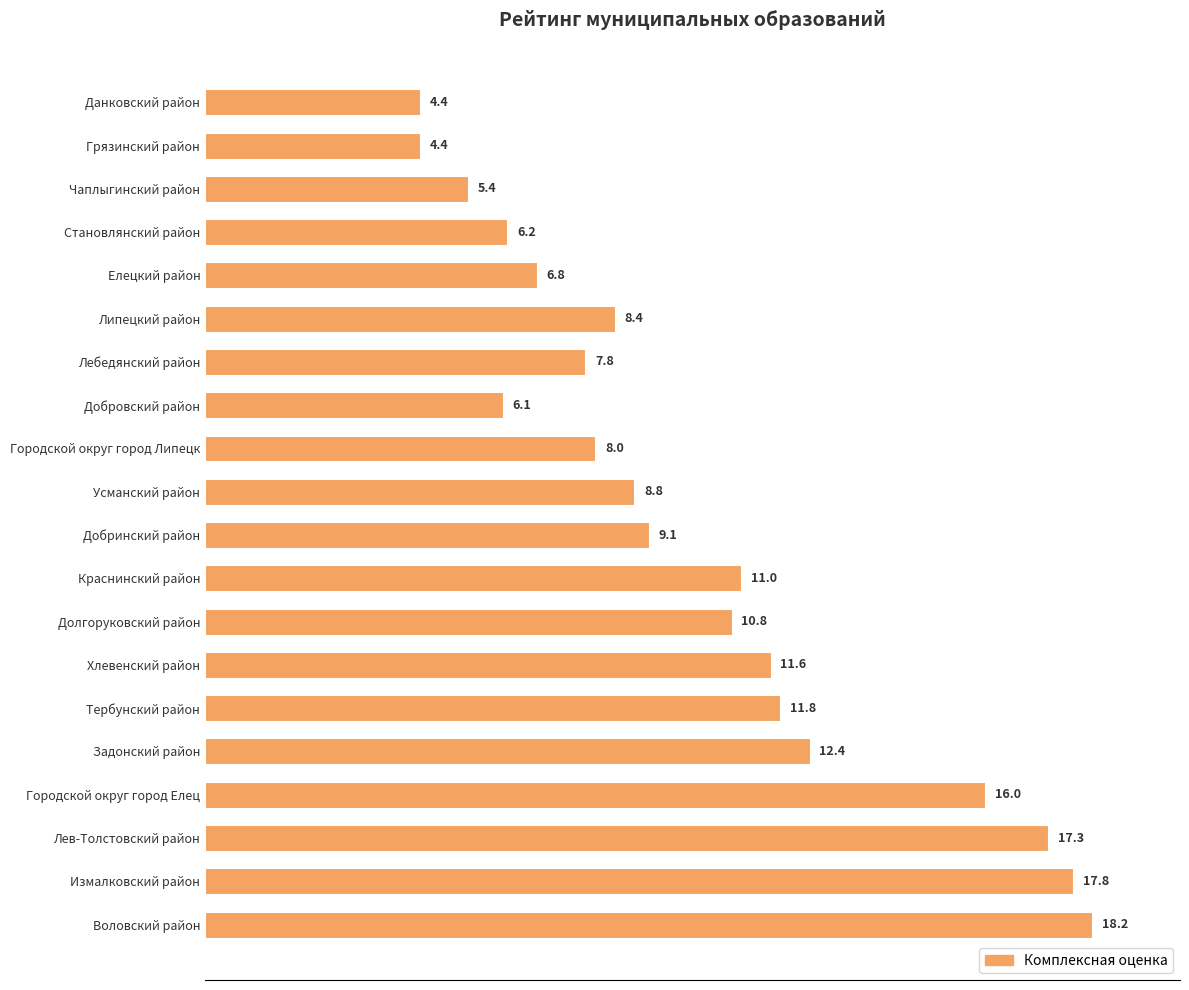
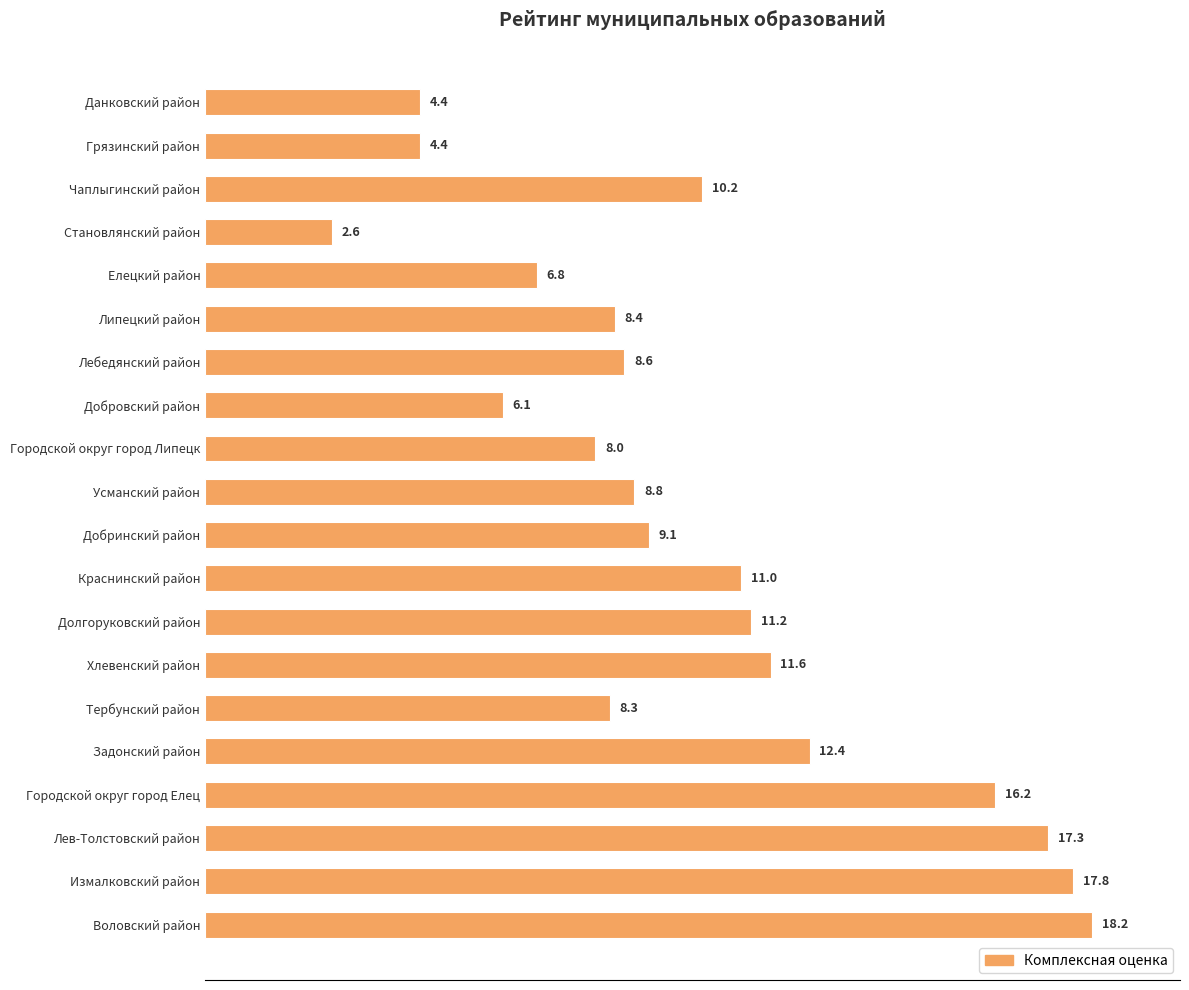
  {
    "Данковский район": 4.4,
    "Грязинский район": 4.4,
-   "Чаплыгинский район": 5.4,
-   "Становлянский район": 6.2,
+   "Чаплыгинский район": 10.2,
+   "Становлянский район": 2.6,
    "Елецкий район": 6.8,
    "Липецкий район": 8.4,
-   "Лебедянский район": 7.8,
+   "Лебедянский район": 8.6,
    "Добровский район": 6.1,
    "Городской округ город Липецк": 8.0,
    "Усманский район": 8.8,
    "Добринский район": 9.1,
    "Краснинский район": 11.0,
-   "Долгоруковский район": 10.8,
+   "Долгоруковский район": 11.2,
    "Хлевенский район": 11.6,
-   "Тербунский район": 11.8,
+   "Тербунский район": 8.3,
    "Задонский район": 12.4,
-   "Городской округ город Елец": 16.0,
+   "Городской округ город Елец": 16.2,
    "Лев-Толстовский район": 17.3,
    "Измалковский район": 17.8,
    "Воловский район": 18.2
  }
